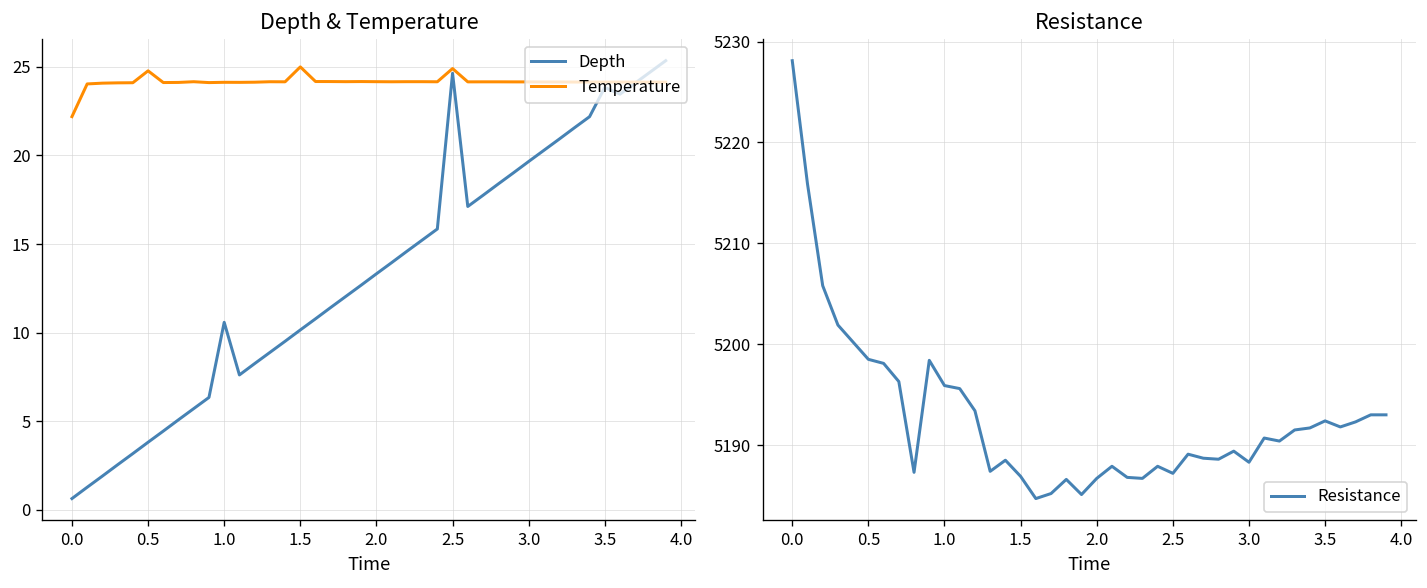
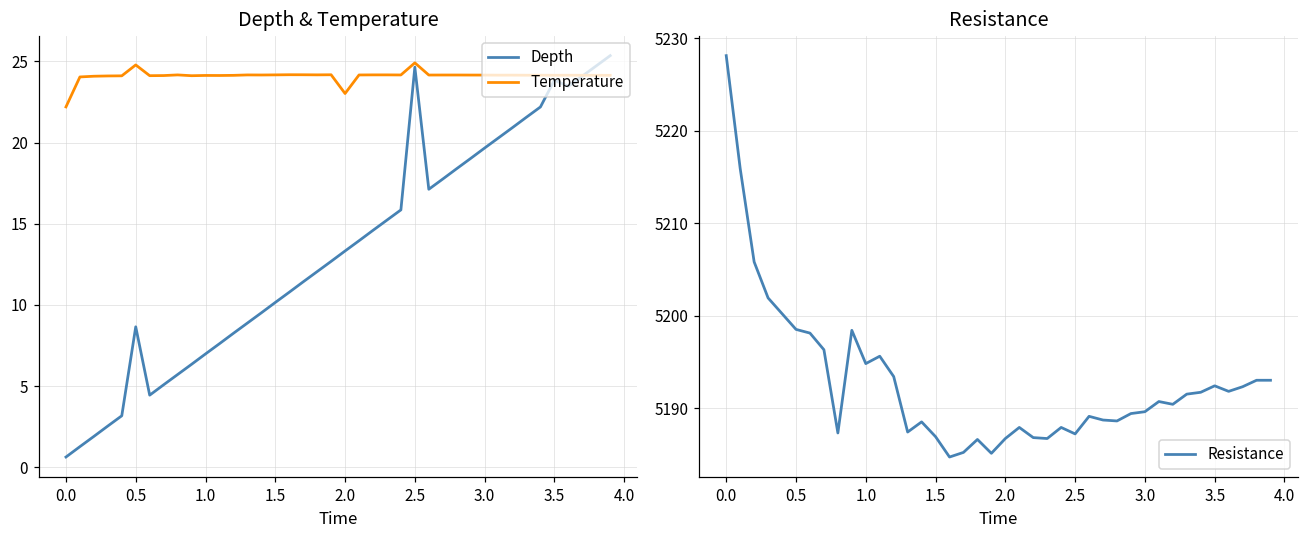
  {
    "Depth & Temperature": {
      "Depth": {
        "0.0": 0.6,
-       "0.5": 3.8,
-       "1.0": 10.6,
+       "0.5": 8.7,
+       "1.0": 7.0,
        "1.5": 10.2,
        "2.0": 13.3,
        "2.5": 24.6,
        "3.0": 19.7
      },
      "Temperature": {
        "0.0": 22.2,
        "0.5": 24.8,
        "1.0": 24.1,
-       "1.5": 25.0,
-       "2.0": 24.2,
+       "1.5": 24.2,
+       "2.0": 23.0,
        "2.5": 24.9
      }
    },
    "Resistance": {
      "0.0": 5228,
      "0.5": 5199,
-     "1.0": 5196,
+     "1.0": 5195,
      "1.5": 5187,
      "2.0": 5187,
      "2.5": 5187,
-     "3.0": 5188,
+     "3.0": 5190,
      "3.5": 5192
    }
  }
